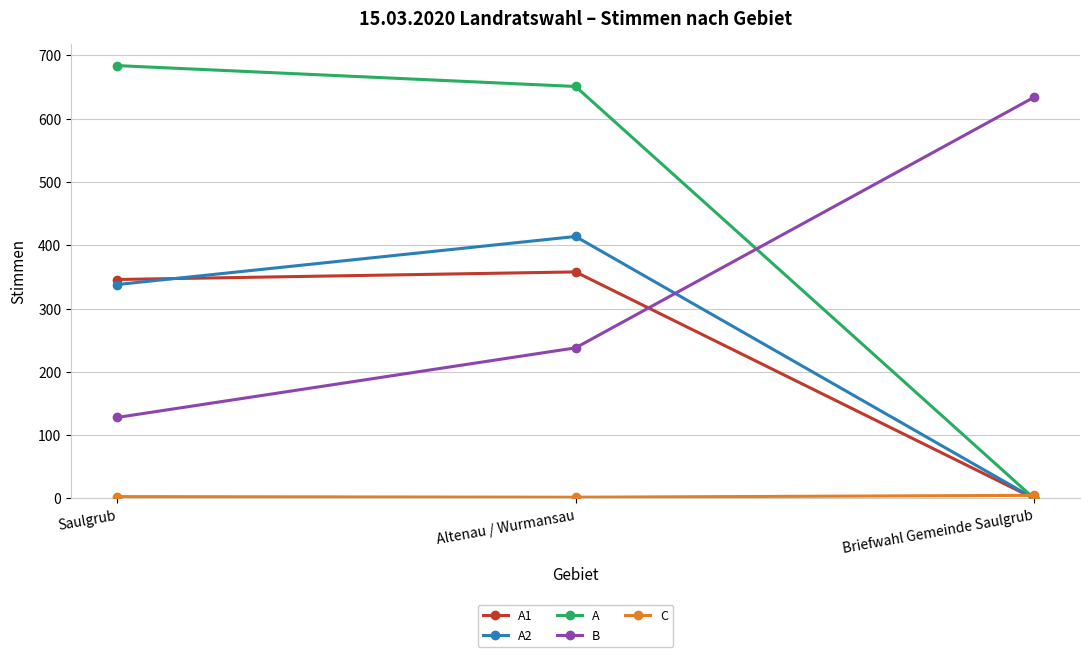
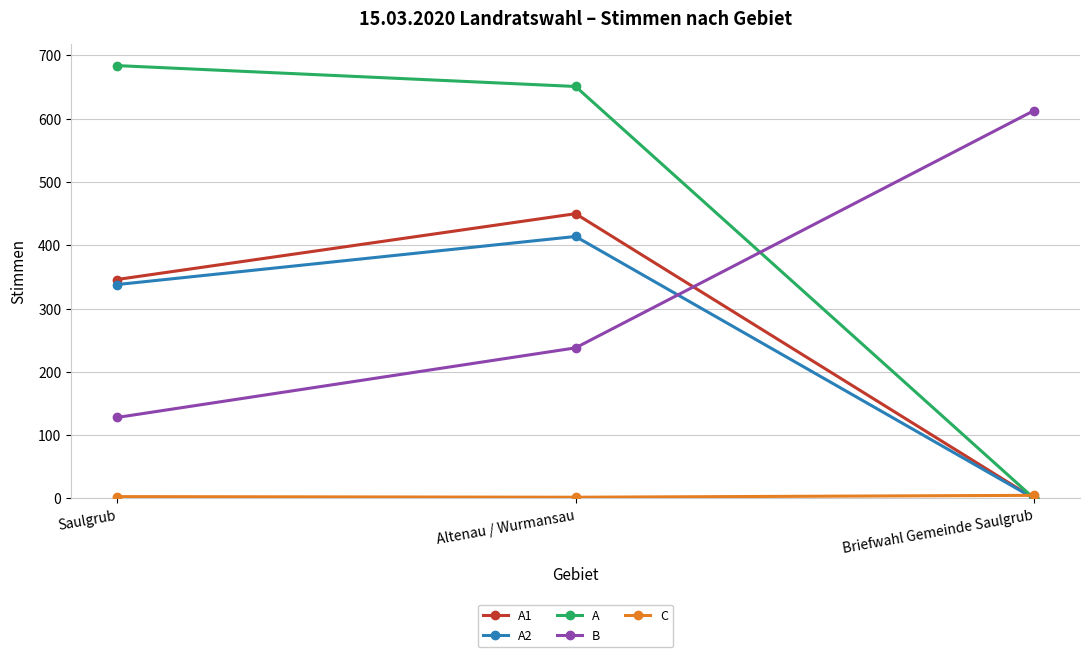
  {
    "A1": {
      "Saulgrub": 350,
-     "Altenau / Wurmansau": 360
+     "Altenau / Wurmansau": 450
    },
    "A2": {
      "Saulgrub": 340,
      "Altenau / Wurmansau": 410
    },
    "A": {
      "Saulgrub": 680,
      "Altenau / Wurmansau": 650
    },
    "B": {
      "Saulgrub": 130,
      "Altenau / Wurmansau": 240,
-     "Briefwahl Gemeinde Saulgrub": 630
+     "Briefwahl Gemeinde Saulgrub": 610
    },
    "C": {
      "Saulgrub": 0,
      "Altenau / Wurmansau": 0,
      "Briefwahl Gemeinde Saulgrub": 10
    }
  }
